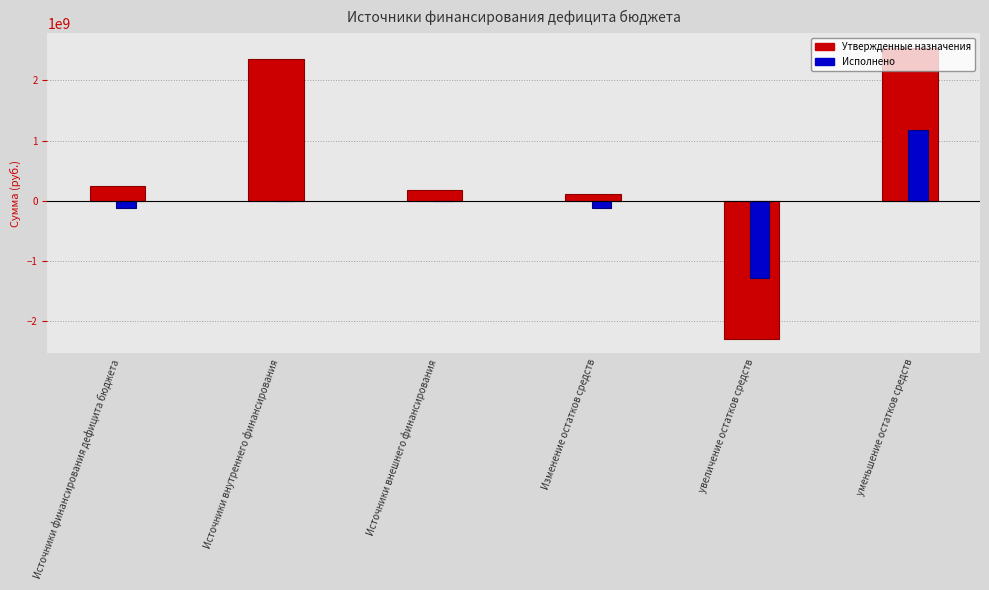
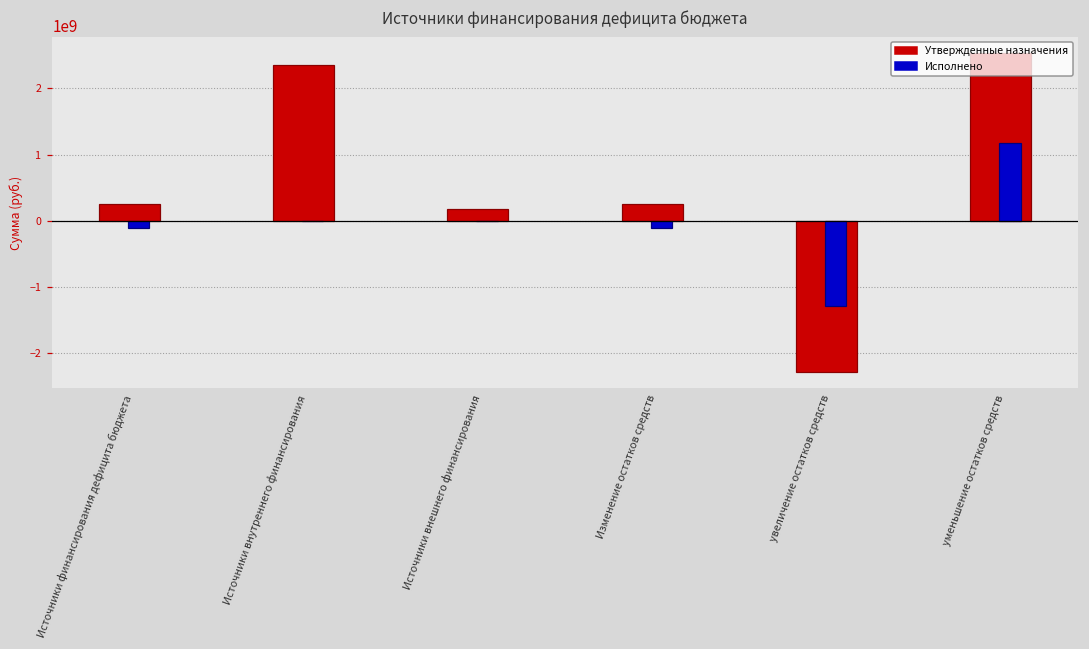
  {
    "Утвержденные назначения": {
      "Источники финансирования дефицита бюджета": 200000000,
      "Источники внутреннего финансирования": 2400000000,
      "Источники внешнего финансирования": 200000000,
-     "Изменение остатков средств": 100000000,
+     "Изменение остатков средств": 200000000,
      "увеличение остатков средств": -2300000000
    },
    "Исполнено": {
      "Источники финансирования дефицита бюджета": -100000000,
      "Источники внутреннего финансирования": 0,
      "Источники внешнего финансирования": 0,
      "Изменение остатков средств": -100000000
    }
  }
